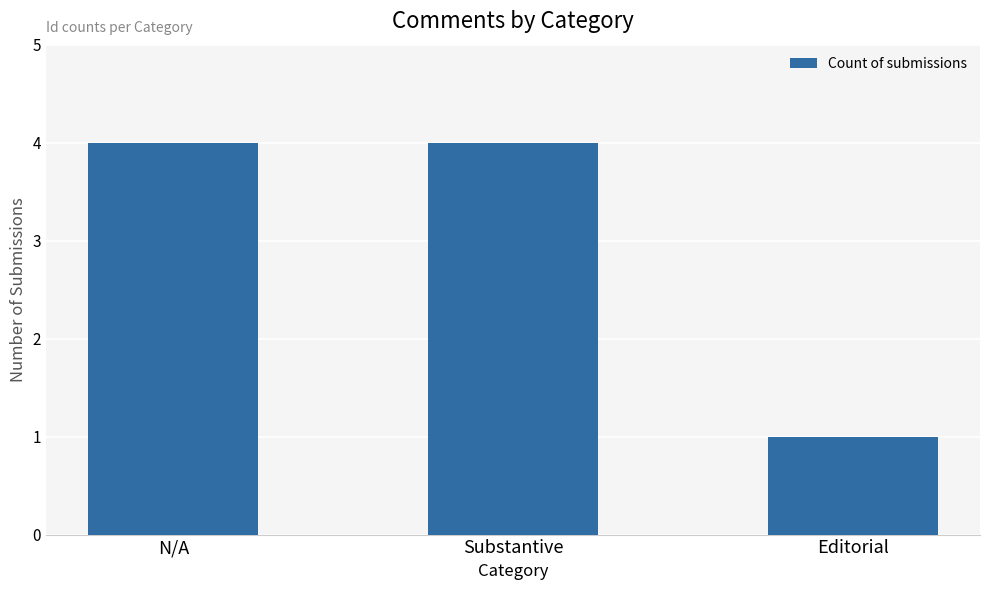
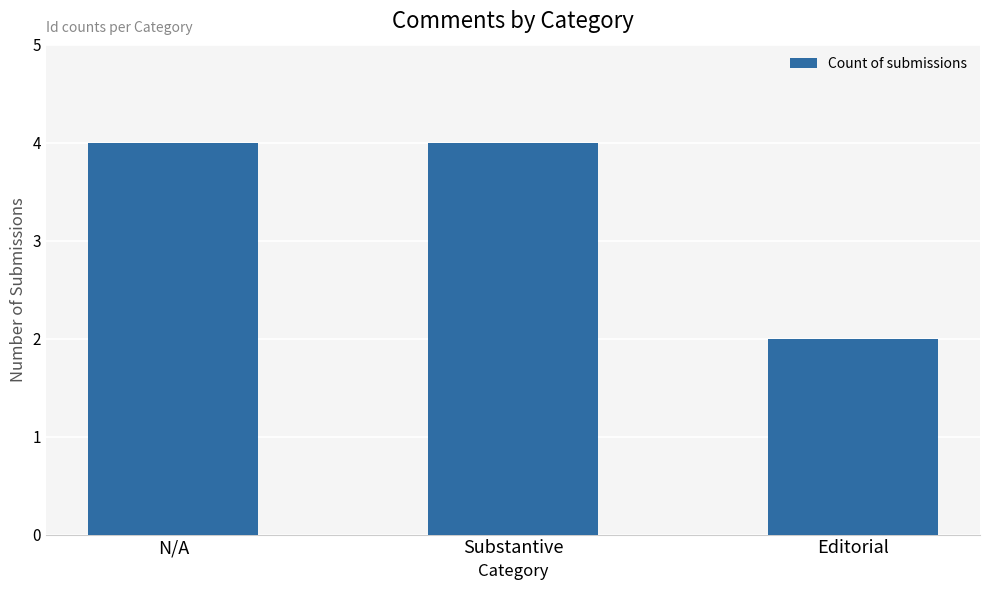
  {
    "N/A": 4,
    "Substantive": 4,
-   "Editorial": 1
+   "Editorial": 2
  }
